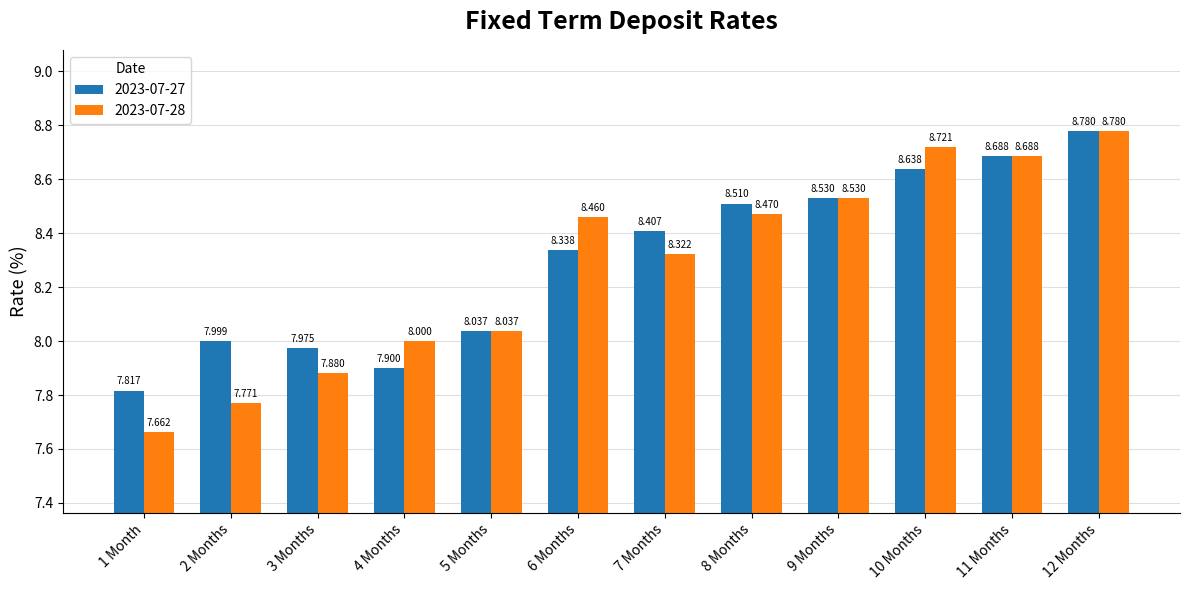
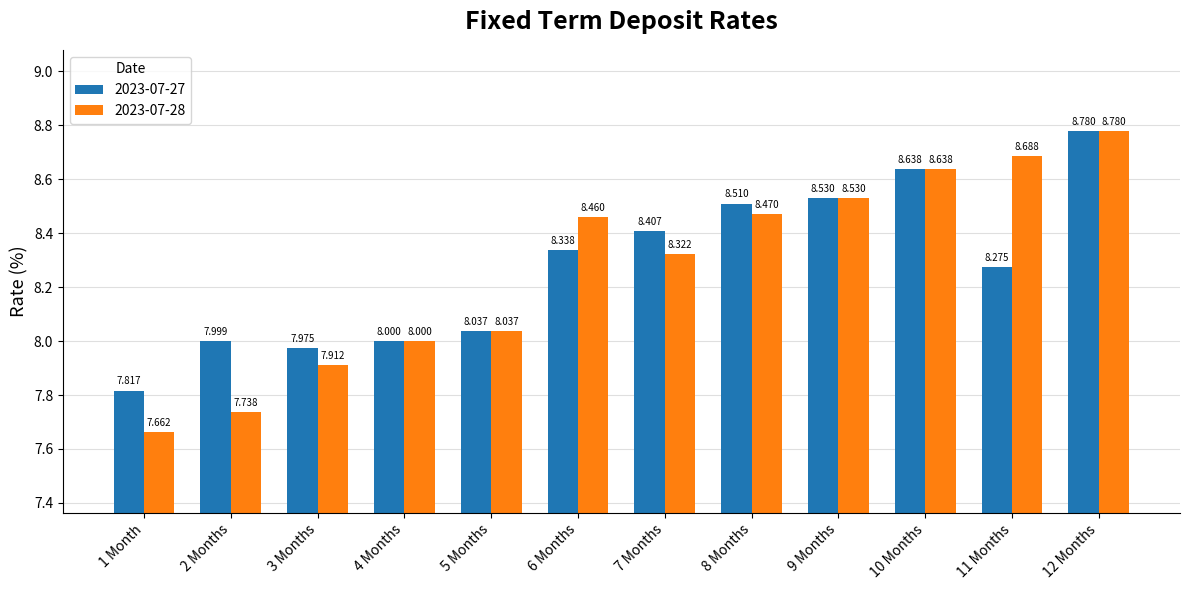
  {
    "2023-07-27": {
      "1 Month": 7.817,
      "2 Months": 7.999,
      "3 Months": 7.975,
-     "4 Months": 7.900,
+     "4 Months": 8.000,
      "5 Months": 8.037,
      "6 Months": 8.338,
      "7 Months": 8.407,
      "8 Months": 8.510,
      "9 Months": 8.530,
      "10 Months": 8.638,
-     "11 Months": 8.688,
+     "11 Months": 8.275,
      "12 Months": 8.780
    },
    "2023-07-28": {
      "1 Month": 7.662,
-     "2 Months": 7.771,
-     "3 Months": 7.880,
+     "2 Months": 7.738,
+     "3 Months": 7.912,
      "4 Months": 8.000,
      "5 Months": 8.037,
      "6 Months": 8.460,
      "7 Months": 8.322,
      "8 Months": 8.470,
      "9 Months": 8.530,
-     "10 Months": 8.721,
+     "10 Months": 8.638,
      "11 Months": 8.688,
      "12 Months": 8.780
    }
  }
